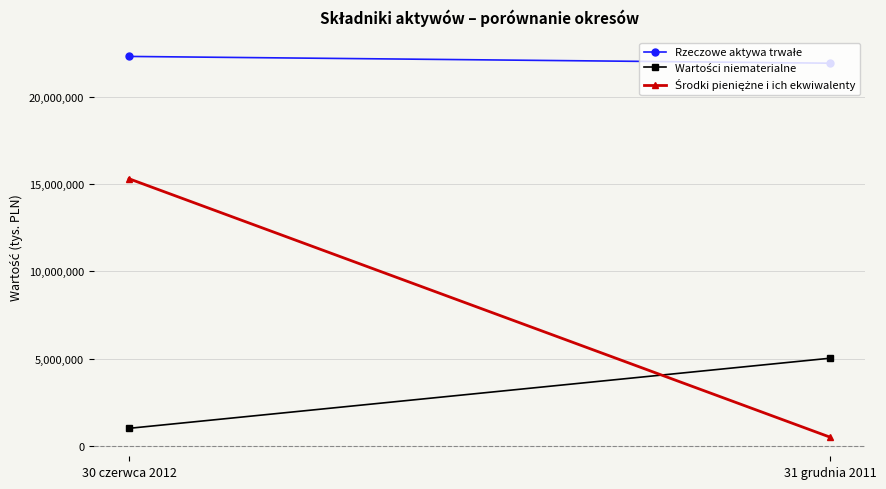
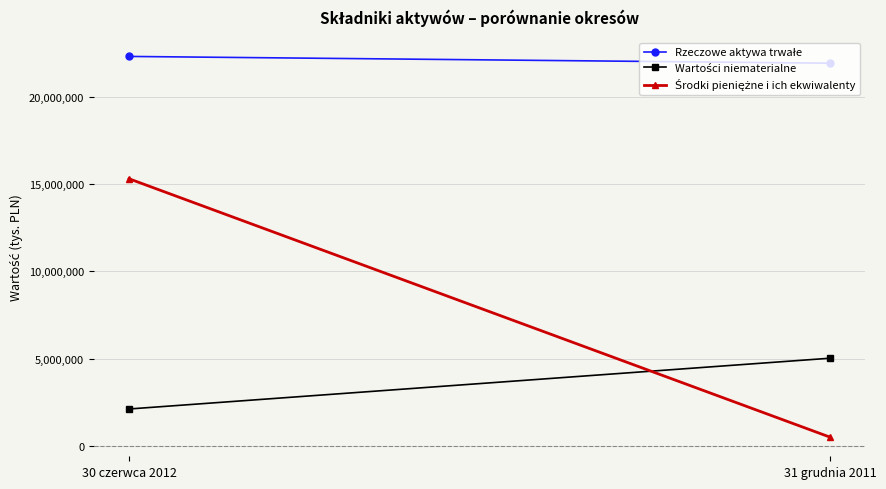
  {
    "Rzeczowe aktywa trwałe": {
      "30 czerwca 2012": "22,300,000"
    },
    "Wartości niematerialne": {
-     "30 czerwca 2012": "1,000,000",
+     "30 czerwca 2012": "2,100,000",
      "31 grudnia 2011": "5,000,000"
    },
    "Środki pieniężne i ich ekwiwalenty": {
      "30 czerwca 2012": "15,300,000",
      "31 grudnia 2011": "500,000"
    }
  }
